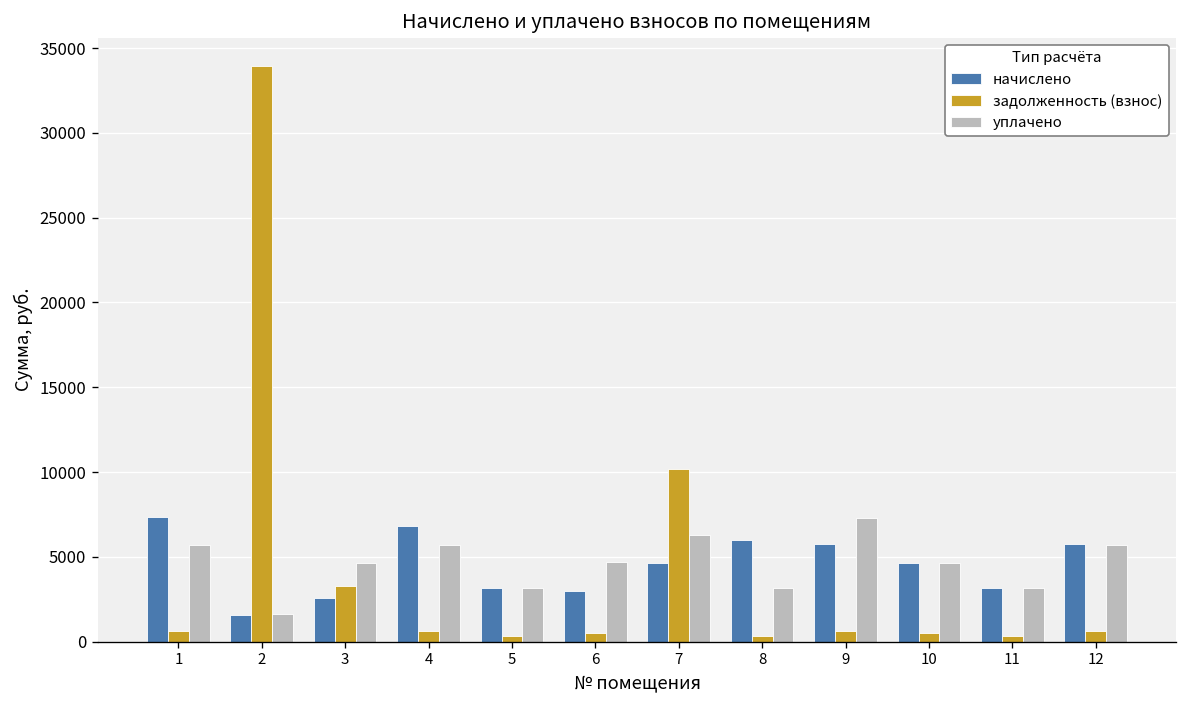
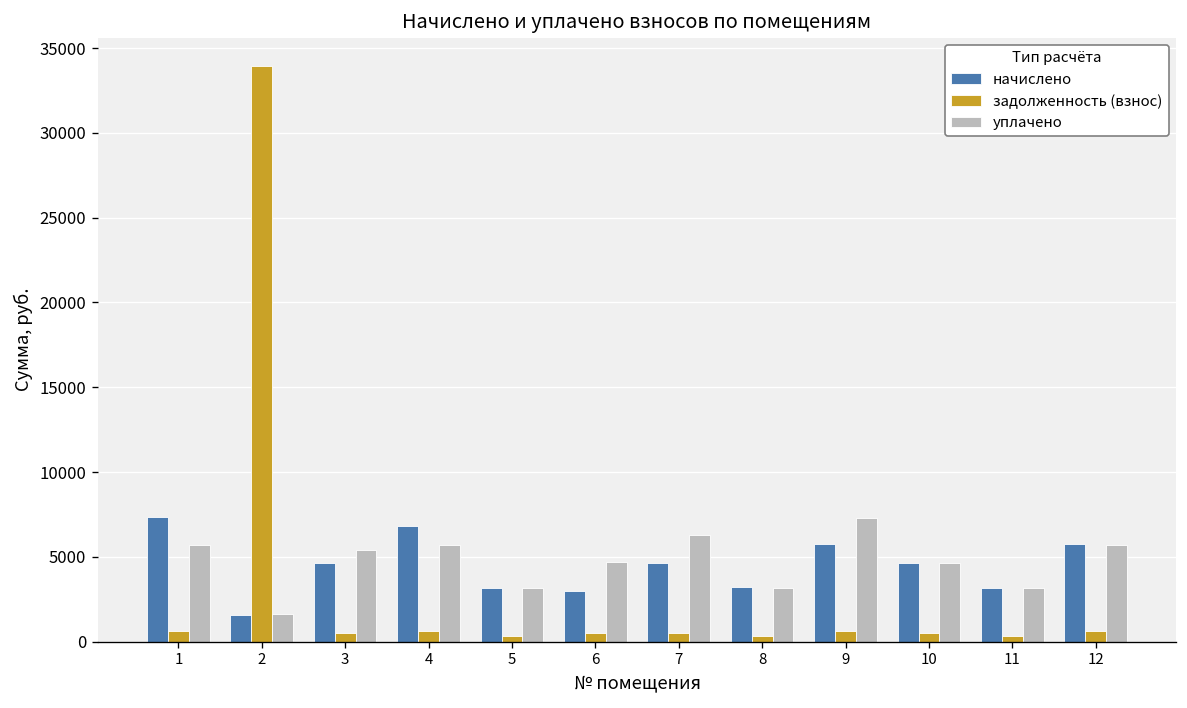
  {
    "начислено": {
      "1": 7300,
      "2": 1500,
-     "3": 2600,
+     "3": 4700,
      "4": 6800,
      "5": 3100,
      "6": 3000,
      "7": 4700,
-     "8": 6000,
+     "8": 3200,
      "9": 5800,
      "10": 4700,
      "11": 3200,
      "12": 5800
    },
    "задолженность (взнос)": {
      "1": 600,
      "2": 33900,
-     "3": 3300,
+     "3": 500,
      "4": 600,
      "5": 300,
      "6": 500,
-     "7": 10200,
+     "7": 500,
      "8": 400,
      "9": 600,
      "10": 500,
      "11": 400,
      "12": 600
    },
    "уплачено": {
      "1": 5700,
      "2": 1700,
-     "3": 4600,
+     "3": 5400,
      "4": 5700,
      "5": 3100,
      "6": 4700,
      "7": 6300,
      "8": 3200,
      "9": 7300,
      "10": 4600,
      "11": 3200,
      "12": 5700
    }
  }
